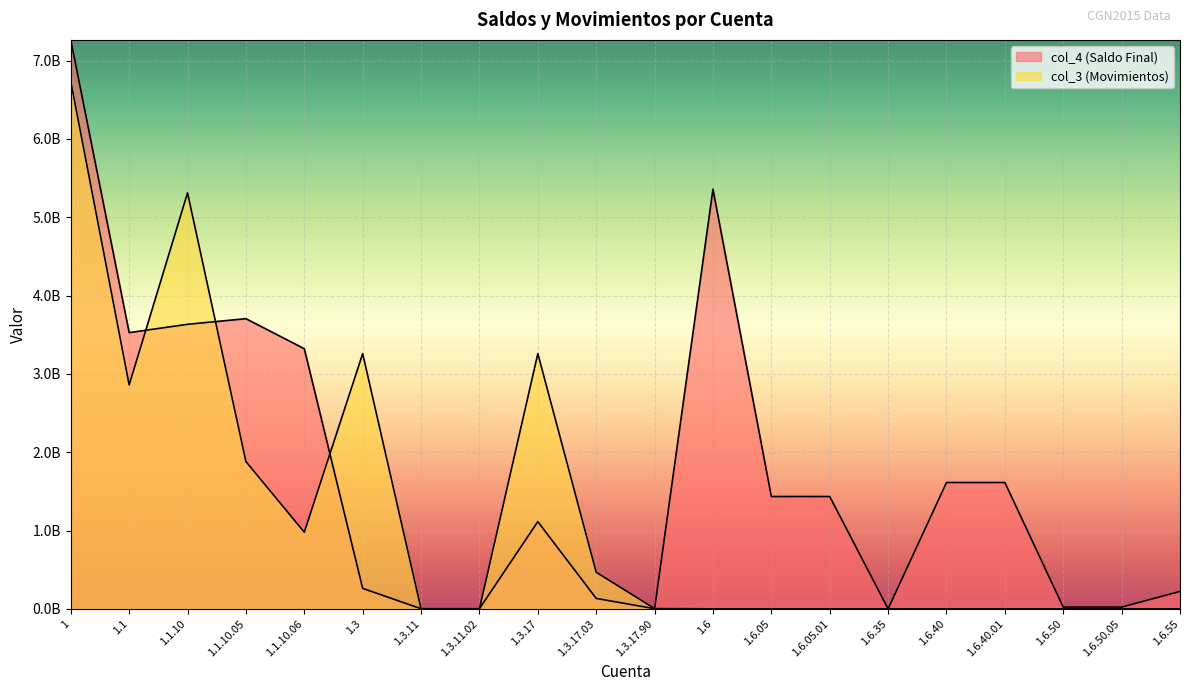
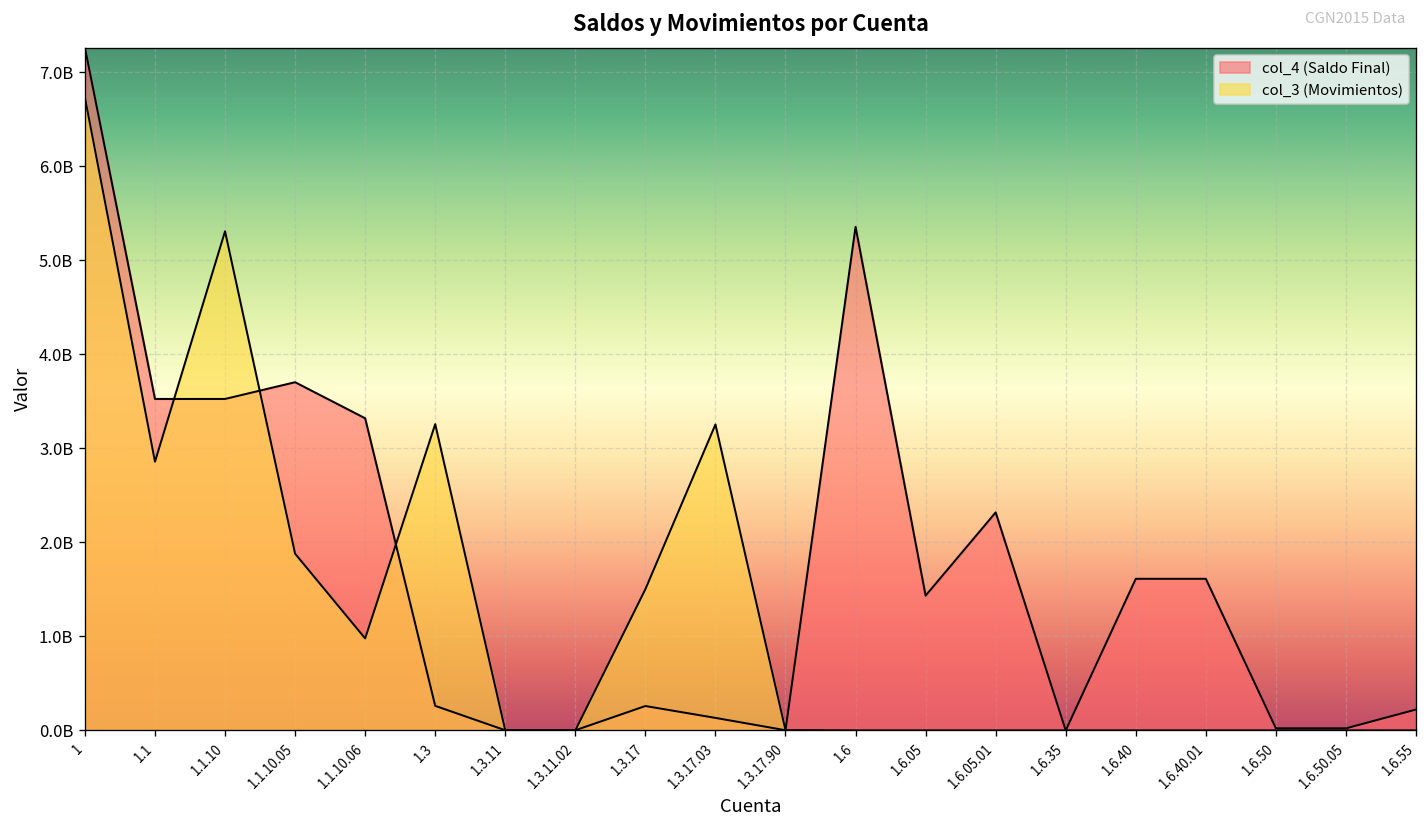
  {
    "col_4 (Saldo Final)": {
      "1": 7300000000,
      "1.1": 3500000000,
-     "1.1.10": 3600000000,
+     "1.1.10": 3500000000,
      "1.1.10.05": 3700000000,
      "1.1.10.06": 3300000000,
      "1.3": 300000000,
-     "1.3.17": 1100000000,
+     "1.3.17": 300000000,
      "1.3.17.03": 100000000,
      "1.6": 5400000000,
      "1.6.05": 1400000000,
-     "1.6.05.01": 1400000000,
+     "1.6.05.01": 2300000000,
      "1.6.40": 1600000000,
      "1.6.40.01": 1600000000,
      "1.6.55": 200000000
    },
    "col_3 (Movimientos)": {
      "1": 6700000000,
      "1.1": 2900000000,
      "1.1.10": 5300000000,
      "1.1.10.05": 1900000000,
      "1.1.10.06": 1000000000,
      "1.3": 3300000000,
-     "1.3.17": 3300000000,
-     "1.3.17.03": 500000000,
+     "1.3.17": 1500000000,
+     "1.3.17.03": 3300000000,
      "1.6": 0,
      "1.6.05": 0,
      "1.6.05.01": 0,
      "1.6.40": 0,
      "1.6.40.01": 0,
      "1.6.55": 0
    }
  }
